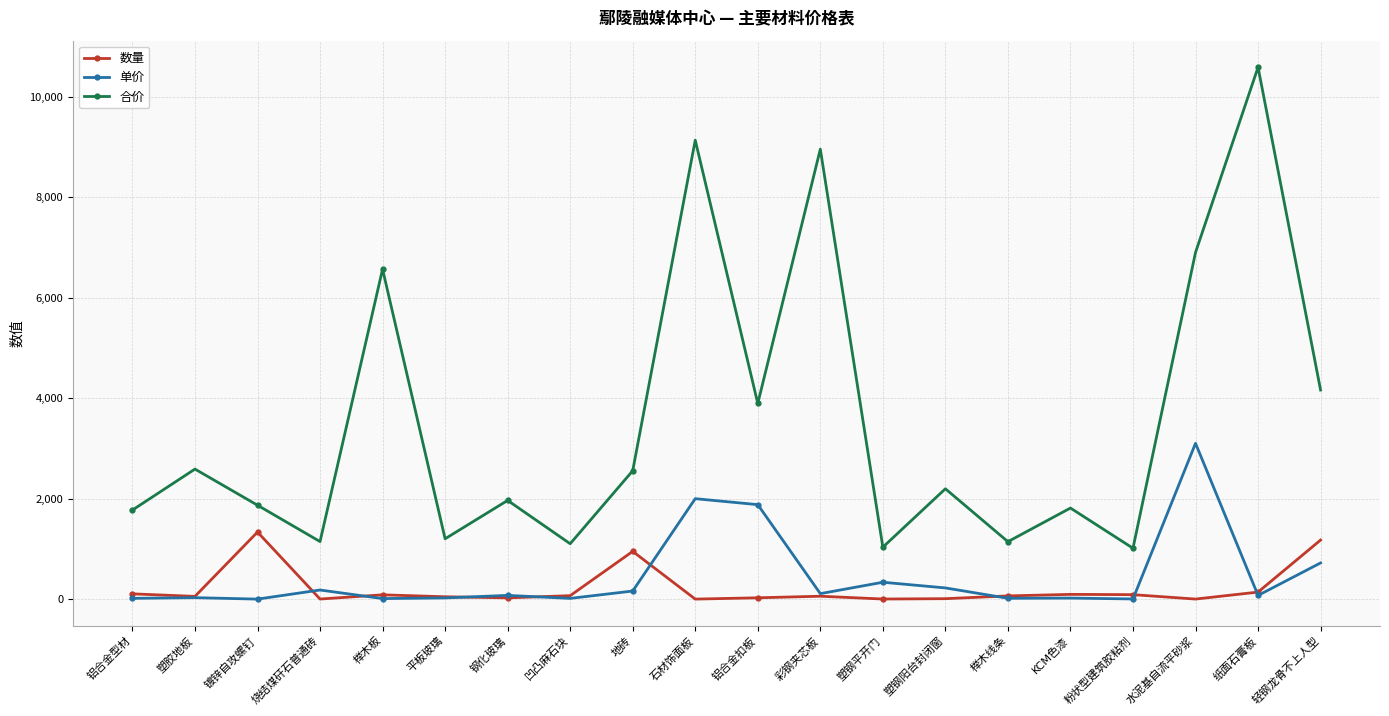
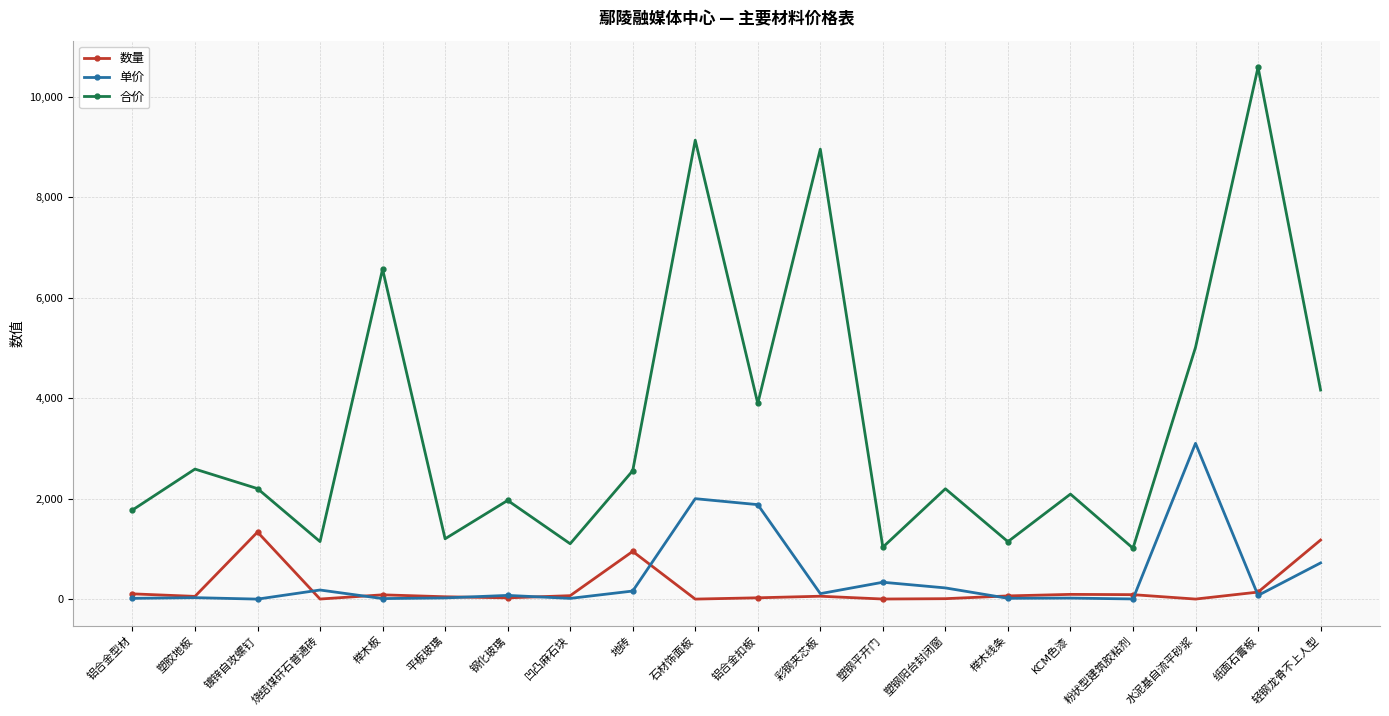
  {
    "数量": {
      "铝合金型材": "100",
      "镀锌自攻螺钉": "1,300",
      "烧结煤矸石普通砖": "0",
      "榉木板": "100",
      "凹凸麻石块": "100",
      "地砖": "1,000",
      "石材饰面板": "0",
      "铝合金扣板": "0",
      "彩钢夹芯板": "100",
      "塑钢平开门": "0",
      "塑钢阳台封闭窗": "0",
      "KCM色漆": "100",
      "粉状型建筑胶粘剂": "100",
      "水泥基自流平砂浆": "0",
      "纸面石膏板": "100",
      "轻钢龙骨不上人型": "1,200"
    },
    "单价": {
      "铝合金型材": "0",
      "镀锌自攻螺钉": "0",
      "烧结煤矸石普通砖": "200",
      "榉木板": "0",
      "凹凸麻石块": "0",
      "地砖": "200",
      "石材饰面板": "2,000",
      "铝合金扣板": "1,900",
      "彩钢夹芯板": "100",
      "塑钢平开门": "300",
      "塑钢阳台封闭窗": "200",
      "KCM色漆": "0",
      "粉状型建筑胶粘剂": "0",
      "水泥基自流平砂浆": "3,100",
      "纸面石膏板": "100",
      "轻钢龙骨不上人型": "700"
    },
    "合价": {
      "铝合金型材": "1,800",
      "塑胶地板": "2,600",
-     "镀锌自攻螺钉": "1,900",
+     "镀锌自攻螺钉": "2,200",
      "烧结煤矸石普通砖": "1,100",
      "榉木板": "6,600",
      "平板玻璃": "1,200",
      "钢化玻璃": "2,000",
      "凹凸麻石块": "1,100",
      "地砖": "2,600",
      "石材饰面板": "9,100",
      "铝合金扣板": "3,900",
      "彩钢夹芯板": "9,000",
      "塑钢平开门": "1,000",
      "塑钢阳台封闭窗": "2,200",
      "榉木线条": "1,100",
-     "KCM色漆": "1,800",
+     "KCM色漆": "2,100",
      "粉状型建筑胶粘剂": "1,000",
-     "水泥基自流平砂浆": "6,900",
+     "水泥基自流平砂浆": "5,000",
      "纸面石膏板": "10,600",
      "轻钢龙骨不上人型": "4,200"
    }
  }
